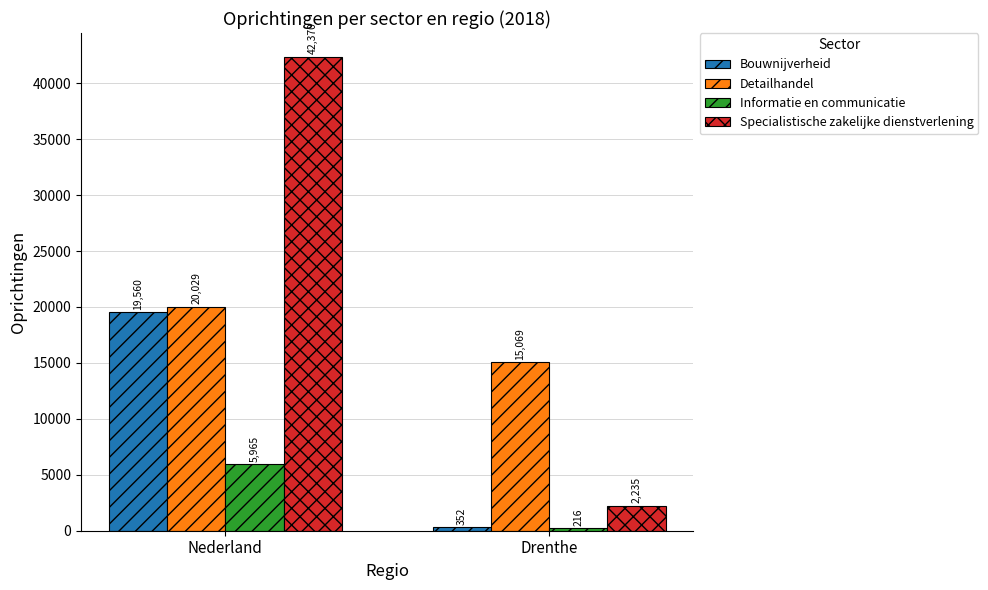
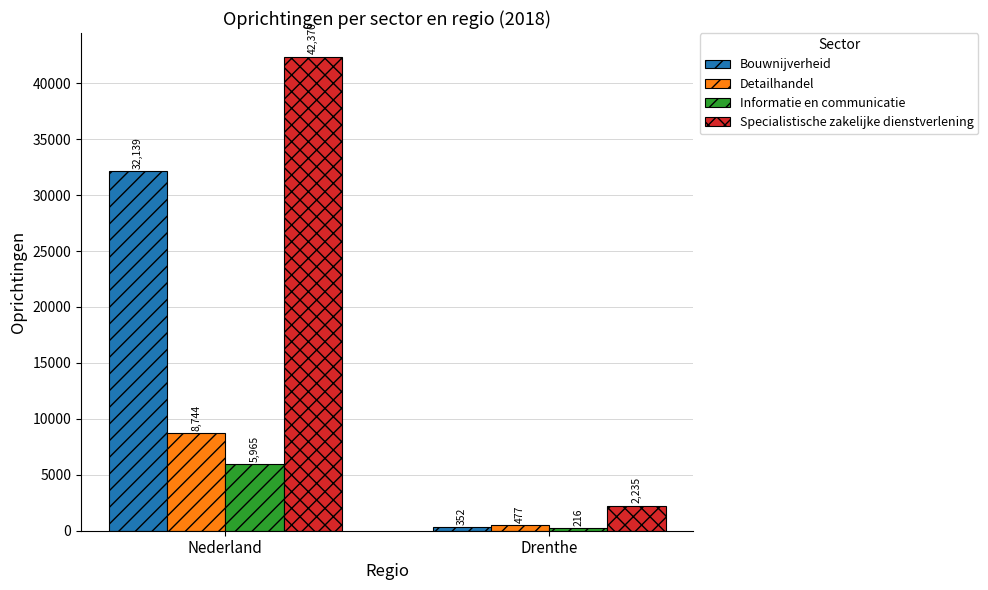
  {
    "Bouwnijverheid": {
-     "Nederland": "19,560",
+     "Nederland": "32,139",
      "Drenthe": "352"
    },
    "Detailhandel": {
-     "Nederland": "20,029",
-     "Drenthe": "15,069"
+     "Nederland": "8,744",
+     "Drenthe": "477"
    },
    "Informatie en communicatie": {
      "Nederland": "5,965",
      "Drenthe": "216"
    },
    "Specialistische zakelijke dienstverlening": {
      "Nederland": "42,370",
      "Drenthe": "2,235"
    }
  }
